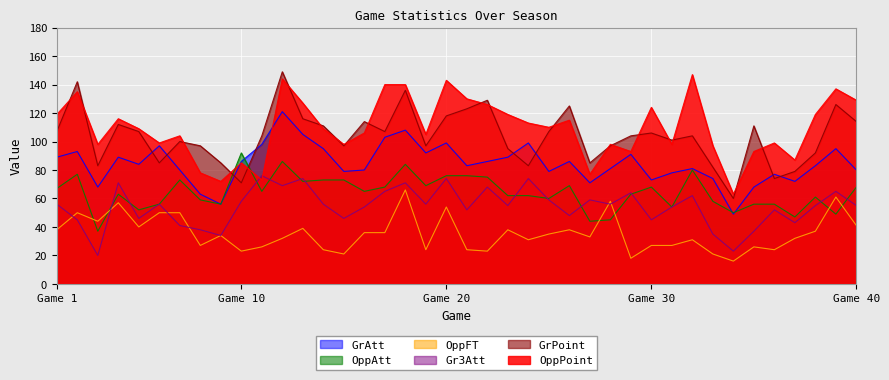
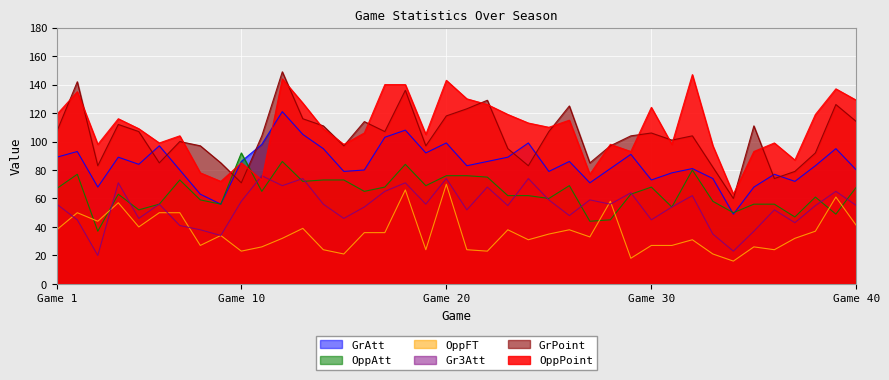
  {
    "GrAtt": {
      "Game 1": 89,
      "Game 20": 99,
      "Game 30": 73,
      "Game 40": 80
    },
    "OppAtt": {
      "Game 1": 67,
      "Game 10": 92,
      "Game 20": 76,
      "Game 30": 68,
      "Game 40": 68
    },
    "OppFT": {
      "Game 1": 38,
      "Game 10": 23,
-     "Game 20": 54,
+     "Game 20": 70,
      "Game 30": 27,
      "Game 40": 41
    },
    "Gr3Att": {
      "Game 1": 56,
      "Game 10": 58,
      "Game 20": 74,
      "Game 30": 45,
      "Game 40": 55
    },
    "GrPoint": {
      "Game 1": 107,
      "Game 10": 71,
      "Game 20": 118,
      "Game 30": 106,
      "Game 40": 114
    },
    "OppPoint": {
      "Game 1": 119,
      "Game 20": 143,
      "Game 30": 124,
      "Game 40": 129
    }
  }
